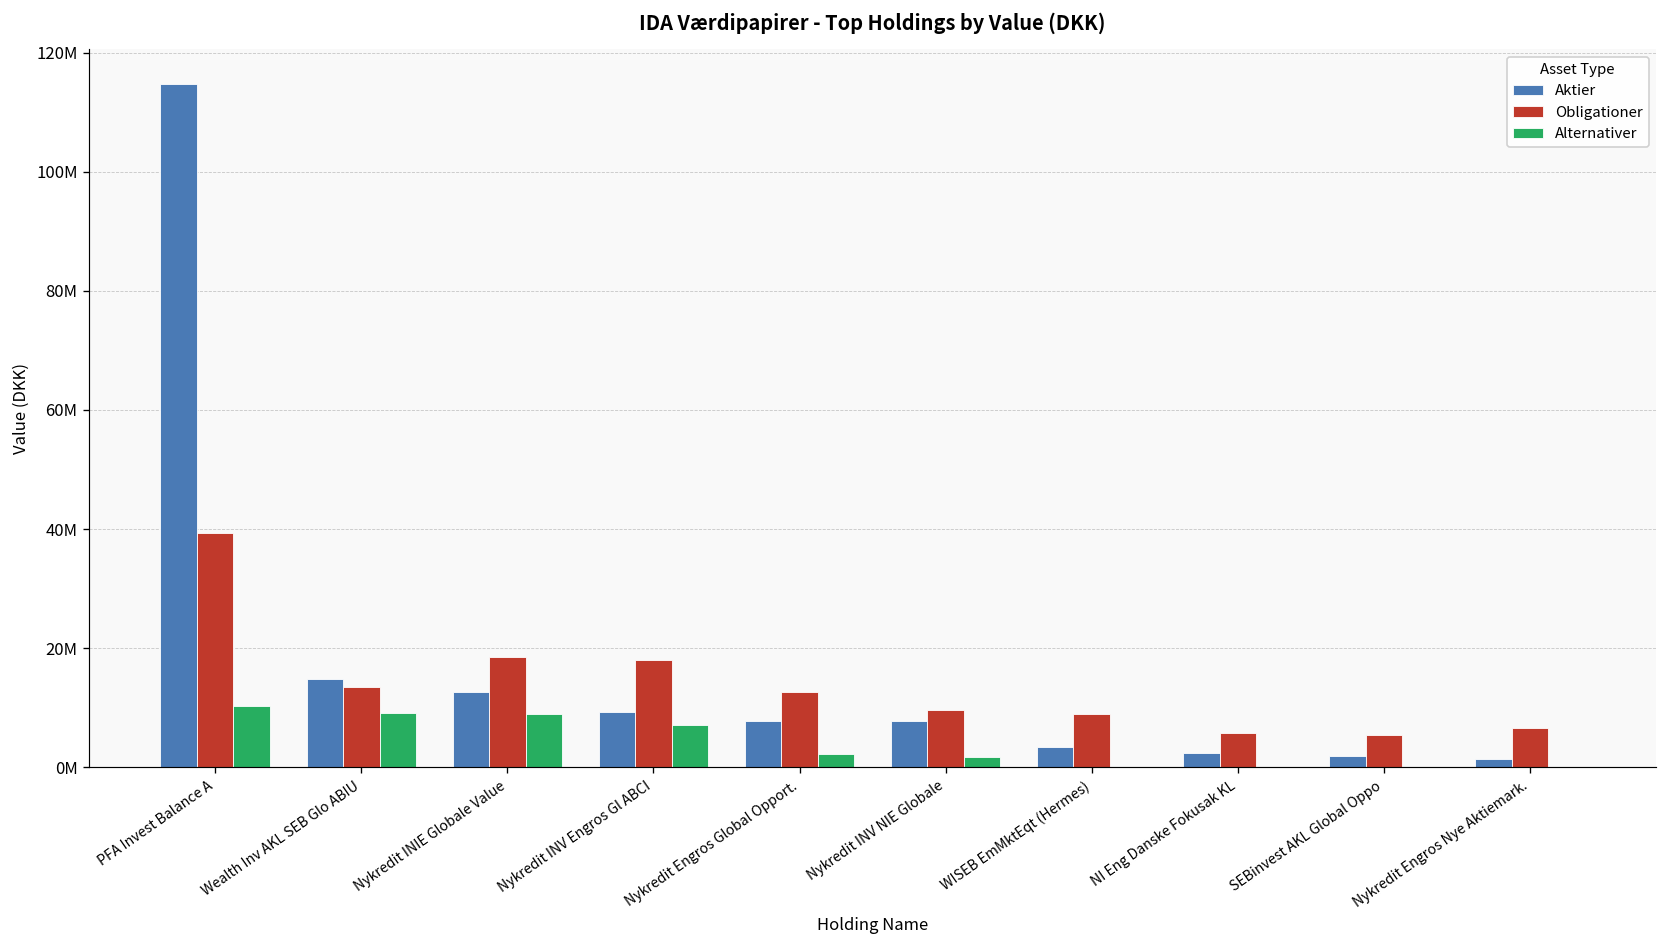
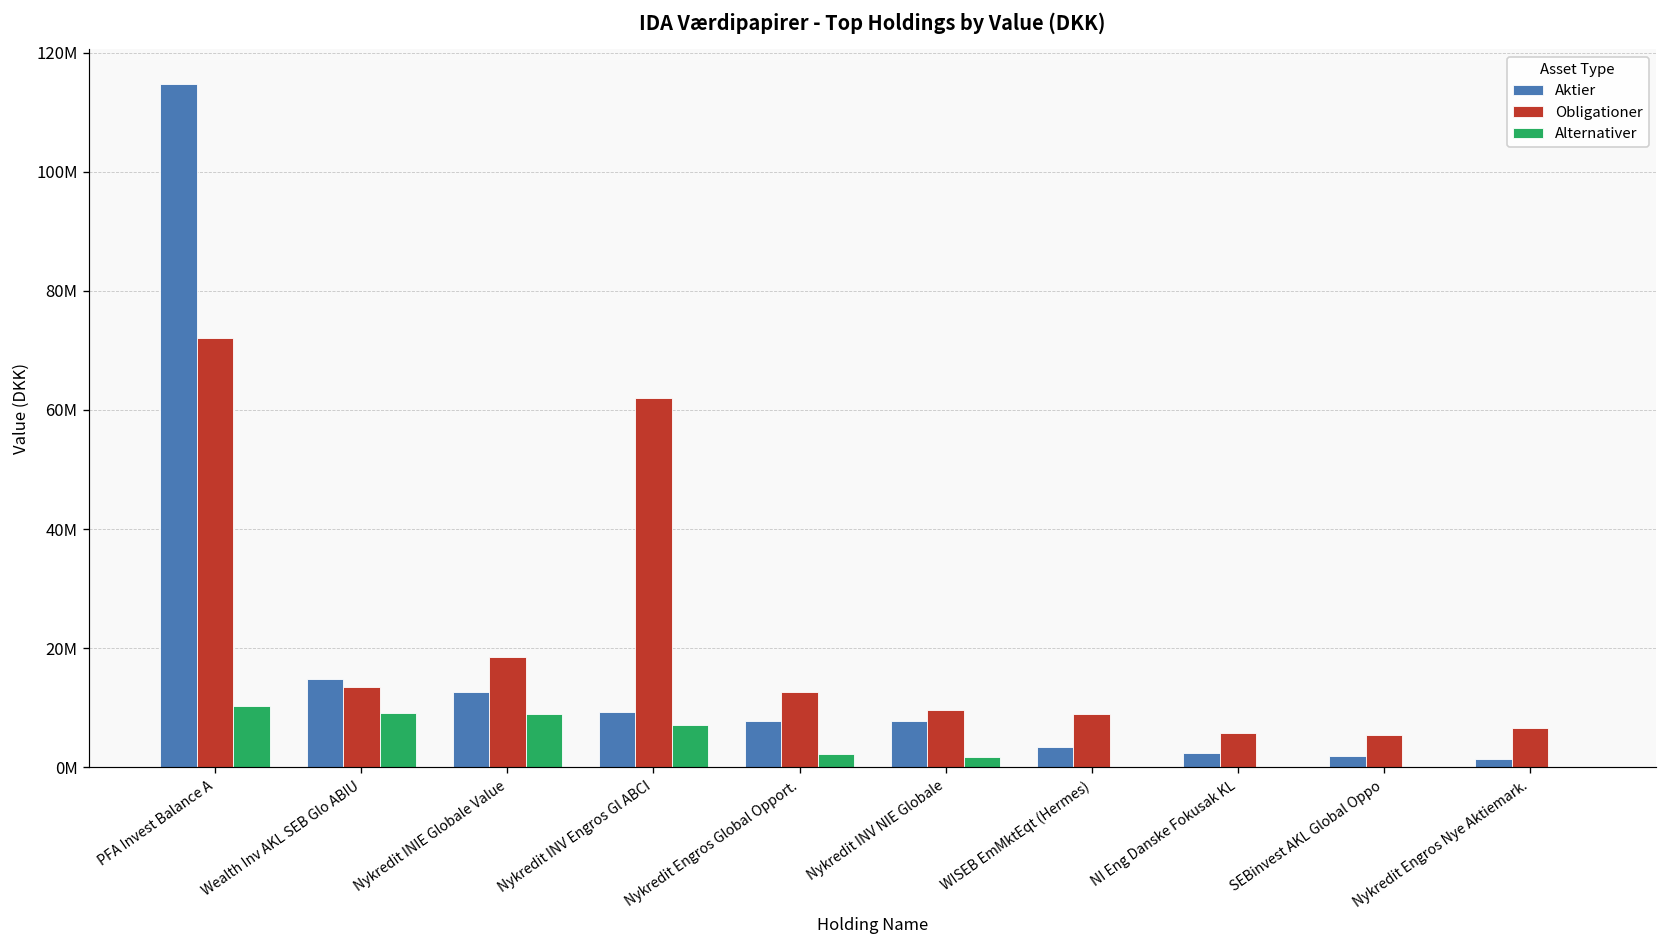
  {
    "Aktier": {
      "PFA Invest Balance A": 115000000,
      "Wealth Inv AKL SEB Glo ABIU": 15000000,
      "Nykredit INIE Globale Value": 13000000,
      "Nykredit INV Engros Gl ABCI": 9000000,
      "Nykredit Engros Global Opport.": 8000000,
      "Nykredit INV NIE Globale": 8000000,
      "WISEB EmMktEqt (Hermes)": 3000000,
      "NI Eng Danske Fokusak KL": 2000000,
      "SEBinvest AKL Global Oppo": 2000000,
      "Nykredit Engros Nye Aktiemark.": 1000000
    },
    "Obligationer": {
-     "PFA Invest Balance A": 39000000,
+     "PFA Invest Balance A": 72000000,
      "Wealth Inv AKL SEB Glo ABIU": 13000000,
      "Nykredit INIE Globale Value": 19000000,
-     "Nykredit INV Engros Gl ABCI": 18000000,
+     "Nykredit INV Engros Gl ABCI": 62000000,
      "Nykredit Engros Global Opport.": 13000000,
      "Nykredit INV NIE Globale": 10000000,
      "WISEB EmMktEqt (Hermes)": 9000000,
      "NI Eng Danske Fokusak KL": 6000000,
      "SEBinvest AKL Global Oppo": 5000000,
      "Nykredit Engros Nye Aktiemark.": 7000000
    },
    "Alternativer": {
      "PFA Invest Balance A": 10000000,
      "Wealth Inv AKL SEB Glo ABIU": 9000000,
      "Nykredit INIE Globale Value": 9000000,
      "Nykredit INV Engros Gl ABCI": 7000000,
      "Nykredit Engros Global Opport.": 2000000,
      "Nykredit INV NIE Globale": 2000000,
      "WISEB EmMktEqt (Hermes)": 0,
      "NI Eng Danske Fokusak KL": 0,
      "SEBinvest AKL Global Oppo": 0,
      "Nykredit Engros Nye Aktiemark.": 0
    }
  }
